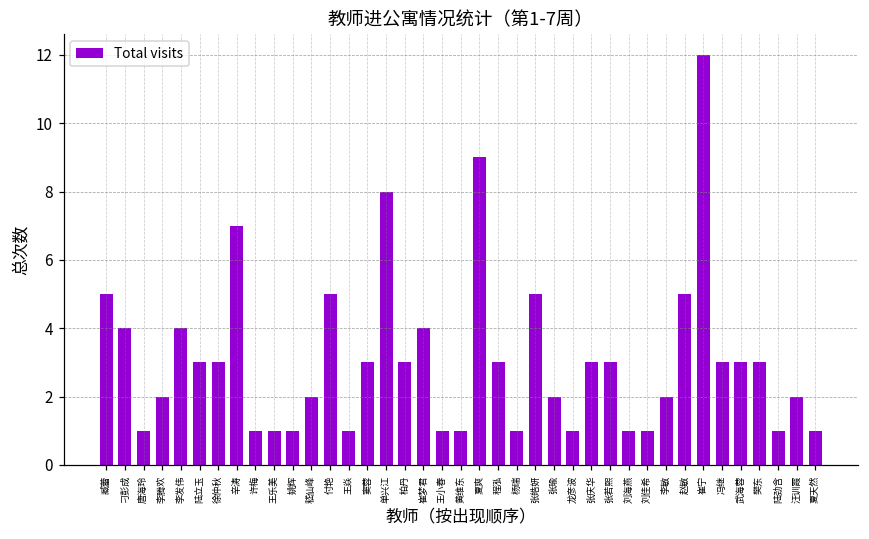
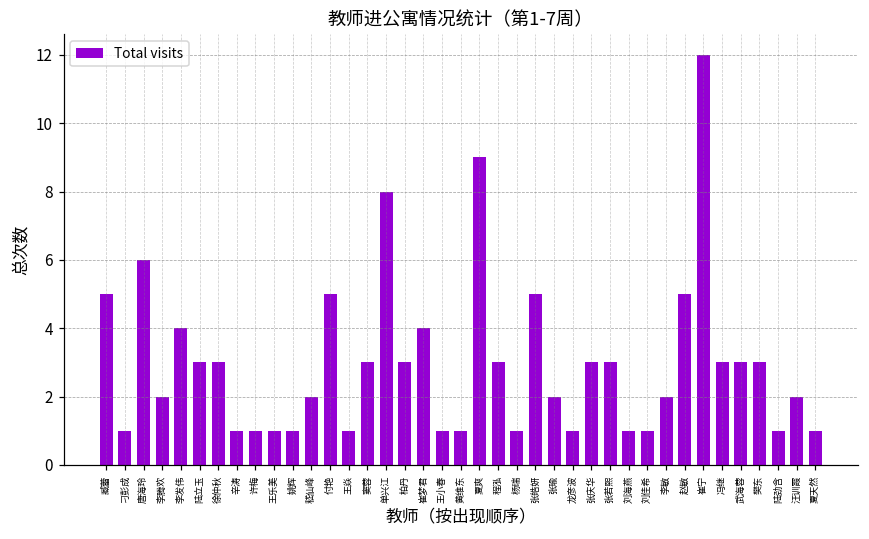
  {
    "臧蕾": 5,
-   "刁彭成": 4,
-   "唐海玲": 1,
+   "刁彭成": 1,
+   "唐海玲": 6,
    "李腾欢": 2,
    "李发伟": 4,
    "陆立玉": 3,
    "徐仲秋": 3,
-   "辛涛": 7,
+   "辛涛": 1,
    "许梅": 1,
    "王乐美": 1,
    "姚辉": 1,
    "嵇仙峰": 2,
    "付艳": 5,
    "王焱": 1,
    "窦蓉": 3,
    "单兴江": 8,
    "柏丹": 3,
    "崔梦君": 4,
    "王小春": 1,
    "黄维东": 1,
    "夏爽": 9,
    "程泓": 3,
    "杨瑞": 1,
    "张皓妍": 5,
    "张瑜": 2,
    "龙彦波": 1,
    "张庆华": 3,
    "张若熙": 3,
    "刘海燕": 1,
    "刘佳希": 1,
    "李敏": 2,
    "赵敏": 5,
    "崔宁": 12,
    "冯继": 3,
    "武海蓉": 3,
    "樊东": 3,
    "陆劲含": 1,
    "汪训霞": 2,
    "夏天然": 1
  }
